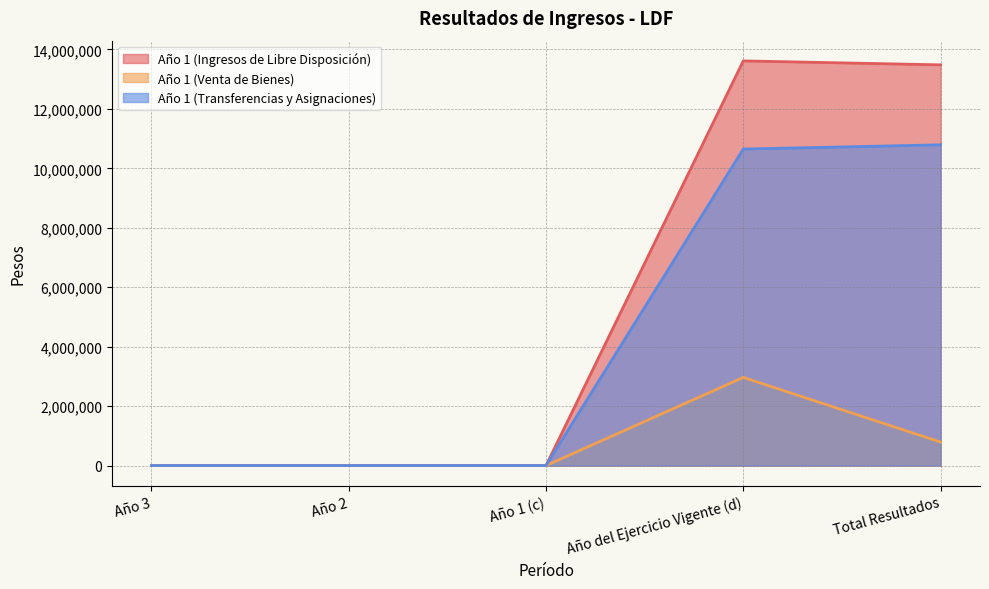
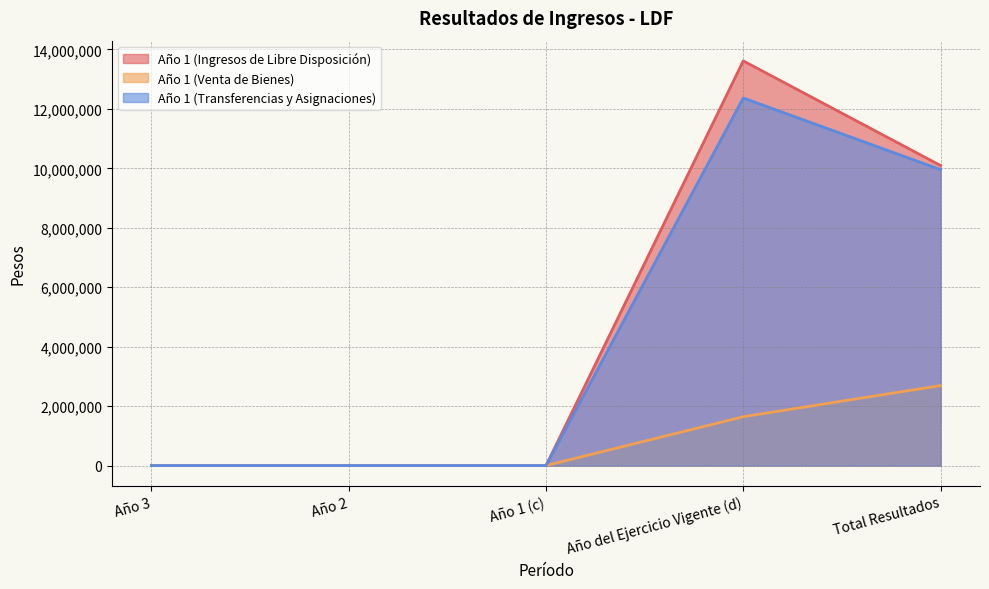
  {
    "Año 1 (Ingresos de Libre Disposición)": {
      "Año del Ejercicio Vigente (d)": "13,600,000",
-     "Total Resultados": "13,500,000"
+     "Total Resultados": "10,100,000"
    },
    "Año 1 (Venta de Bienes)": {
-     "Año del Ejercicio Vigente (d)": "3,000,000",
-     "Total Resultados": "800,000"
+     "Año del Ejercicio Vigente (d)": "1,600,000",
+     "Total Resultados": "2,700,000"
    },
    "Año 1 (Transferencias y Asignaciones)": {
-     "Año del Ejercicio Vigente (d)": "10,600,000",
-     "Total Resultados": "10,800,000"
+     "Año del Ejercicio Vigente (d)": "12,400,000",
+     "Total Resultados": "10,000,000"
    }
  }
